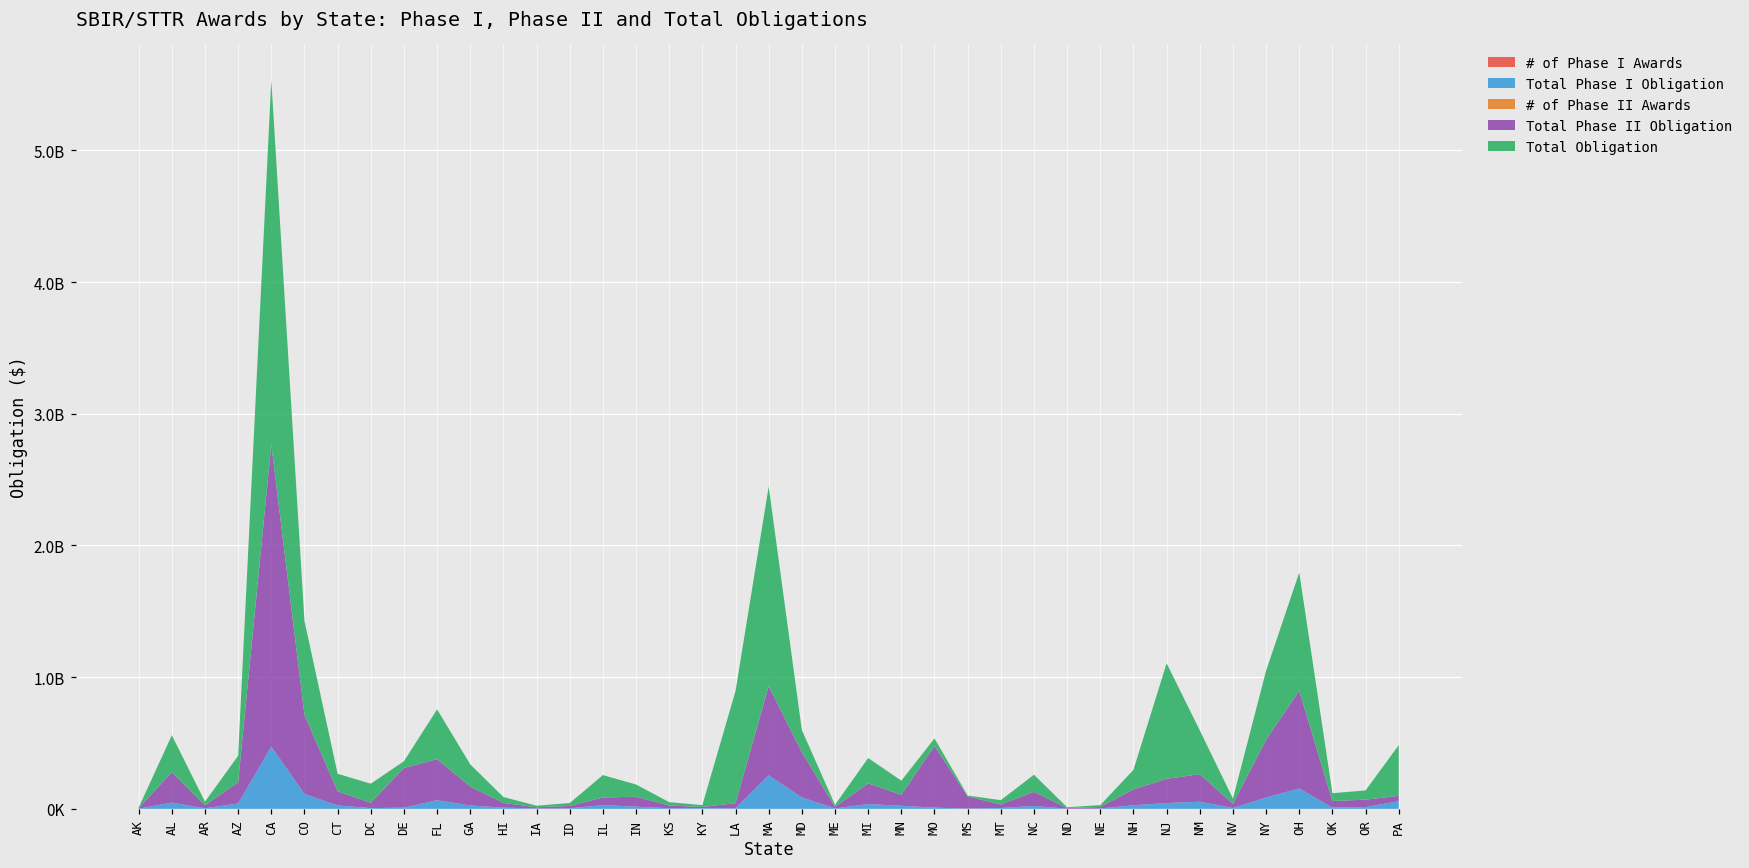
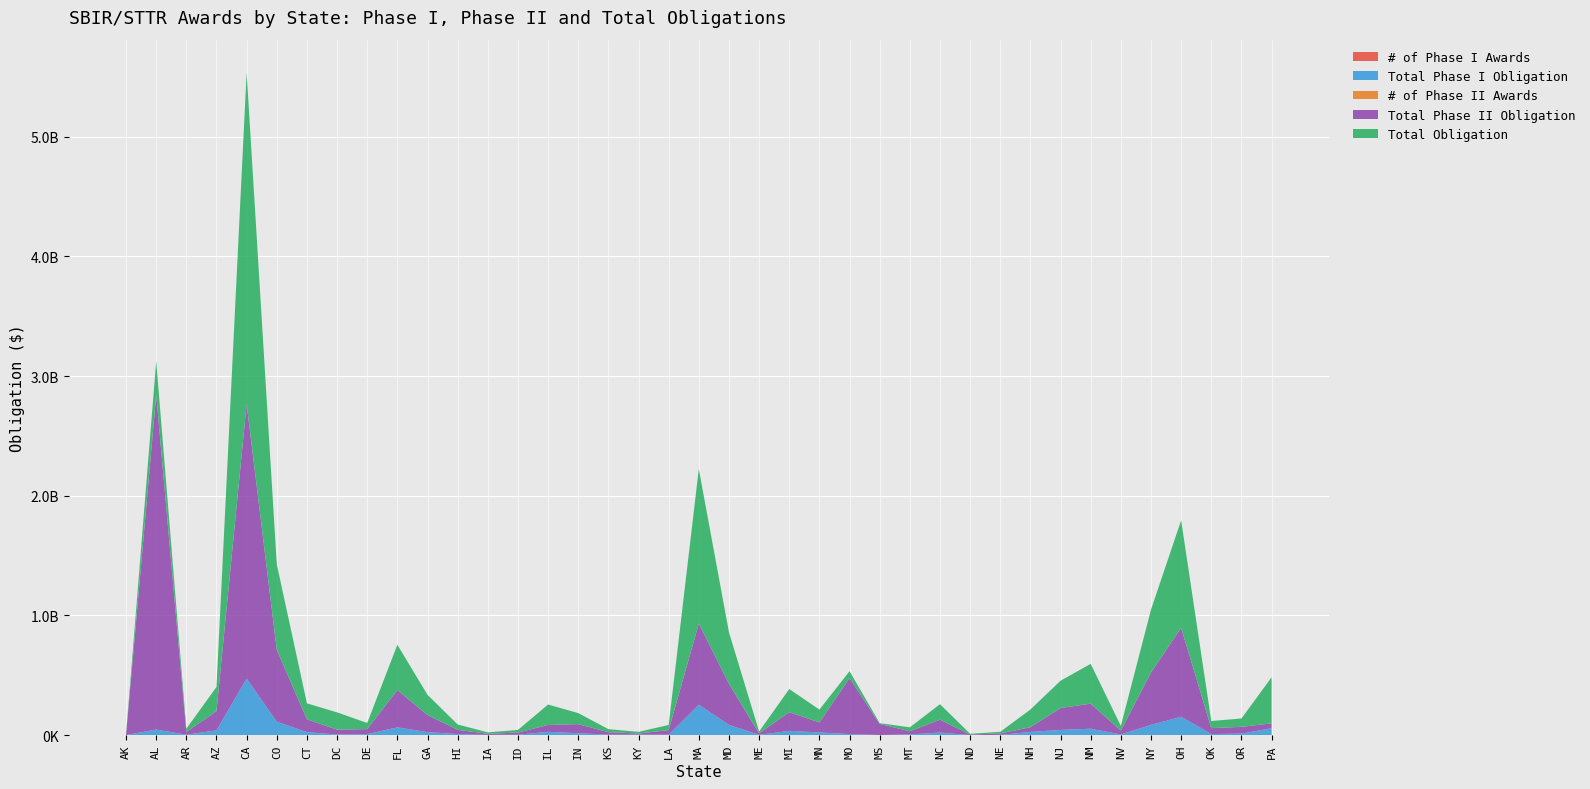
  {
    "Total Phase II Obligation": {
-     "AL": 230000000,
+     "AL": 2800000000,
      "AR": 20000000,
      "AZ": 160000000,
      "CA": 2290000000,
      "CO": 600000000,
      "CT": 110000000,
      "DC": 40000000,
-     "DE": 300000000,
+     "DE": 40000000,
      "FL": 310000000,
      "GA": 140000000,
      "HI": 40000000,
      "IL": 60000000,
      "IN": 80000000,
      "LA": 40000000,
      "MA": 680000000,
      "MD": 340000000,
      "MI": 160000000,
      "MN": 80000000,
      "MO": 470000000,
      "MT": 30000000,
      "NC": 110000000,
-     "NH": 120000000,
+     "NH": 40000000,
      "NJ": 180000000,
      "NM": 210000000,
      "NV": 30000000,
      "NY": 440000000,
      "OH": 740000000,
      "OK": 50000000,
      "OR": 60000000,
      "PA": 40000000
    },
    "Total Obligation": {
      "AL": 280000000,
      "AR": 30000000,
      "AZ": 200000000,
      "CA": 2770000000,
      "CO": 710000000,
      "CT": 130000000,
      "DC": 140000000,
      "DE": 50000000,
      "FL": 380000000,
      "GA": 170000000,
      "HI": 40000000,
      "ID": 20000000,
      "IL": 170000000,
      "IN": 90000000,
      "KS": 30000000,
-     "LA": 850000000,
-     "MA": 1510000000,
-     "MD": 170000000,
+     "LA": 40000000,
+     "MA": 1290000000,
+     "MD": 430000000,
      "MI": 190000000,
      "MN": 110000000,
      "MO": 60000000,
      "MT": 30000000,
      "NC": 130000000,
      "NH": 150000000,
-     "NJ": 880000000,
+     "NJ": 230000000,
      "NM": 330000000,
      "NV": 40000000,
      "NY": 520000000,
      "OH": 900000000,
      "OK": 60000000,
      "OR": 70000000,
      "PA": 380000000
    }
  }
